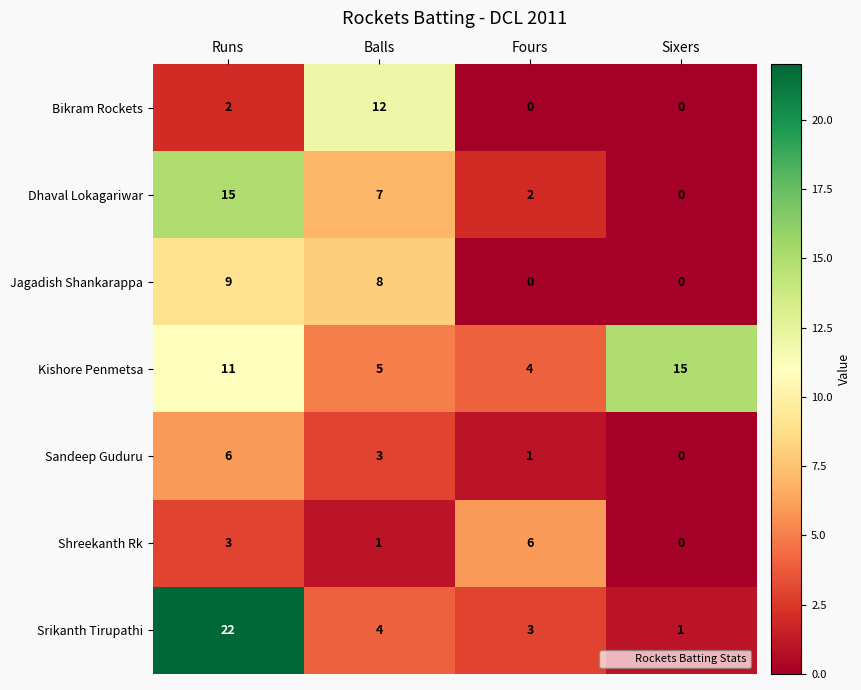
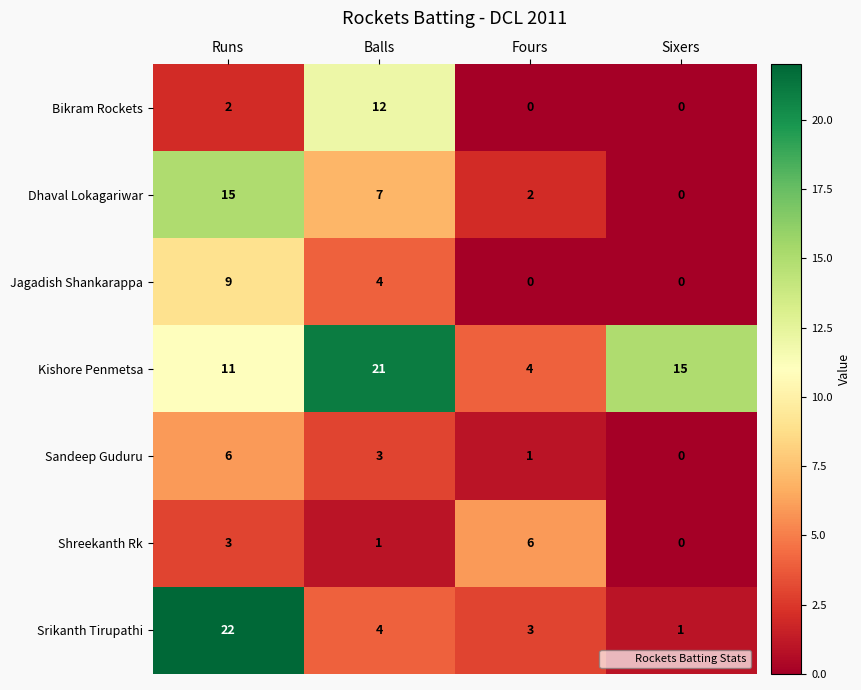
  {
    "Bikram Rockets": {
      "Runs": 2,
      "Balls": 12,
      "Fours": 0,
      "Sixers": 0
    },
    "Dhaval Lokagariwar": {
      "Runs": 15,
      "Balls": 7,
      "Fours": 2,
      "Sixers": 0
    },
    "Jagadish Shankarappa": {
      "Runs": 9,
-     "Balls": 8,
+     "Balls": 4,
      "Fours": 0,
      "Sixers": 0
    },
    "Kishore Penmetsa": {
      "Runs": 11,
-     "Balls": 5,
+     "Balls": 21,
      "Fours": 4,
      "Sixers": 15
    },
    "Sandeep Guduru": {
      "Runs": 6,
      "Balls": 3,
      "Fours": 1,
      "Sixers": 0
    },
    "Shreekanth Rk": {
      "Runs": 3,
      "Balls": 1,
      "Fours": 6,
      "Sixers": 0
    },
    "Srikanth Tirupathi": {
      "Runs": 22,
      "Balls": 4,
      "Fours": 3,
      "Sixers": 1
    }
  }
